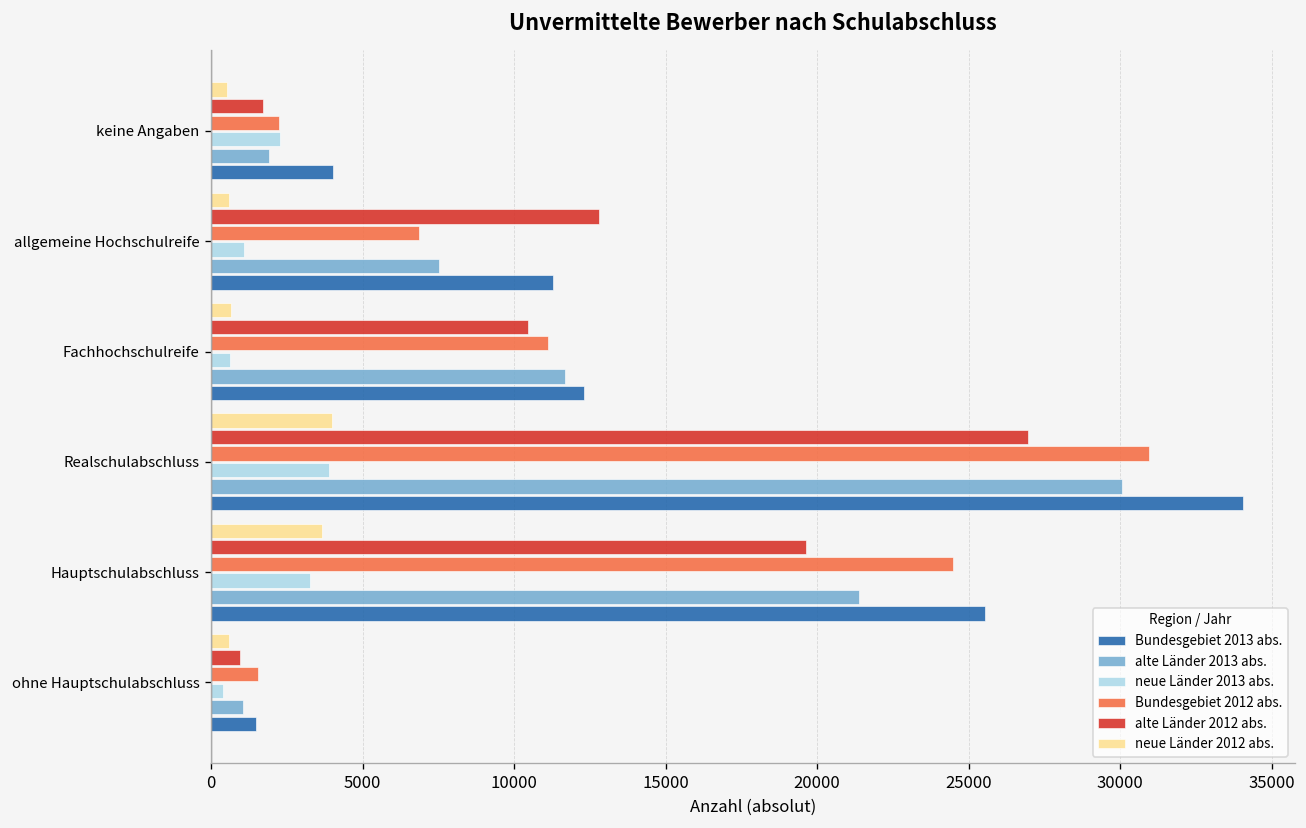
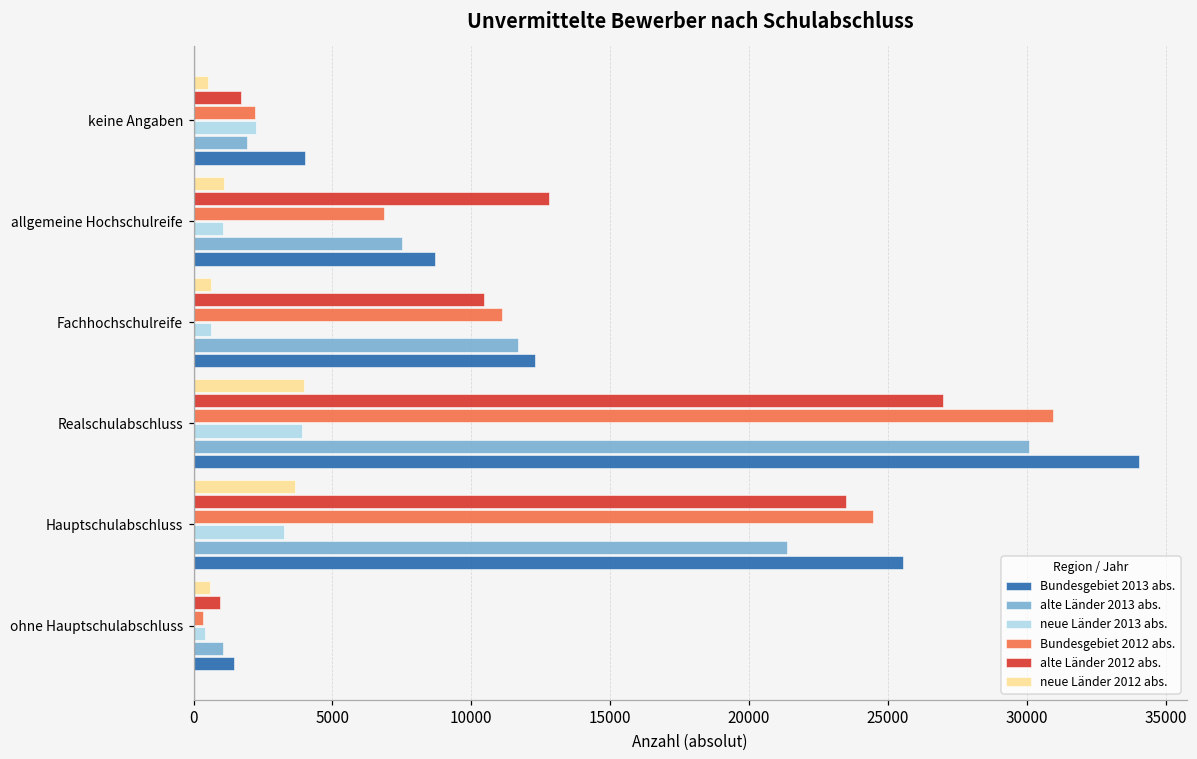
  {
    "Bundesgebiet 2013 abs.": {
      "keine Angaben": 4000,
-     "allgemeine Hochschulreife": 11300,
+     "allgemeine Hochschulreife": 8700,
      "Fachhochschulreife": 12300,
      "Realschulabschluss": 34100,
      "Hauptschulabschluss": 25500,
      "ohne Hauptschulabschluss": 1500
    },
    "alte Länder 2013 abs.": {
      "keine Angaben": 1900,
      "allgemeine Hochschulreife": 7500,
      "Fachhochschulreife": 11700,
      "Realschulabschluss": 30100,
      "Hauptschulabschluss": 21400,
      "ohne Hauptschulabschluss": 1100
    },
    "neue Länder 2013 abs.": {
      "keine Angaben": 2300,
      "allgemeine Hochschulreife": 1100,
      "Fachhochschulreife": 600,
      "Realschulabschluss": 3900,
      "Hauptschulabschluss": 3300,
      "ohne Hauptschulabschluss": 400
    },
    "Bundesgebiet 2012 abs.": {
      "keine Angaben": 2200,
      "allgemeine Hochschulreife": 6800,
      "Fachhochschulreife": 11100,
      "Realschulabschluss": 31000,
      "Hauptschulabschluss": 24500,
-     "ohne Hauptschulabschluss": 1500
+     "ohne Hauptschulabschluss": 300
    },
    "alte Länder 2012 abs.": {
      "keine Angaben": 1700,
      "allgemeine Hochschulreife": 12800,
      "Fachhochschulreife": 10500,
      "Realschulabschluss": 27000,
-     "Hauptschulabschluss": 19600,
+     "Hauptschulabschluss": 23500,
      "ohne Hauptschulabschluss": 1000
    },
    "neue Länder 2012 abs.": {
      "keine Angaben": 500,
-     "allgemeine Hochschulreife": 600,
+     "allgemeine Hochschulreife": 1100,
      "Fachhochschulreife": 600,
      "Realschulabschluss": 4000,
      "Hauptschulabschluss": 3700,
      "ohne Hauptschulabschluss": 600
    }
  }
